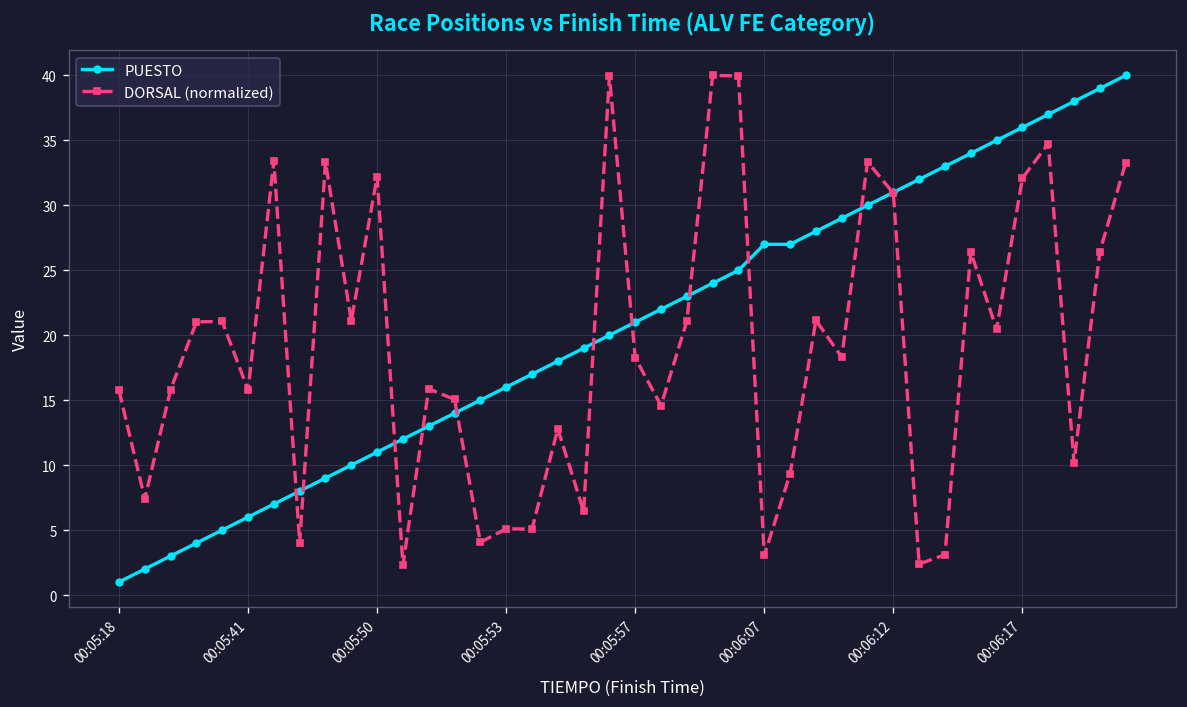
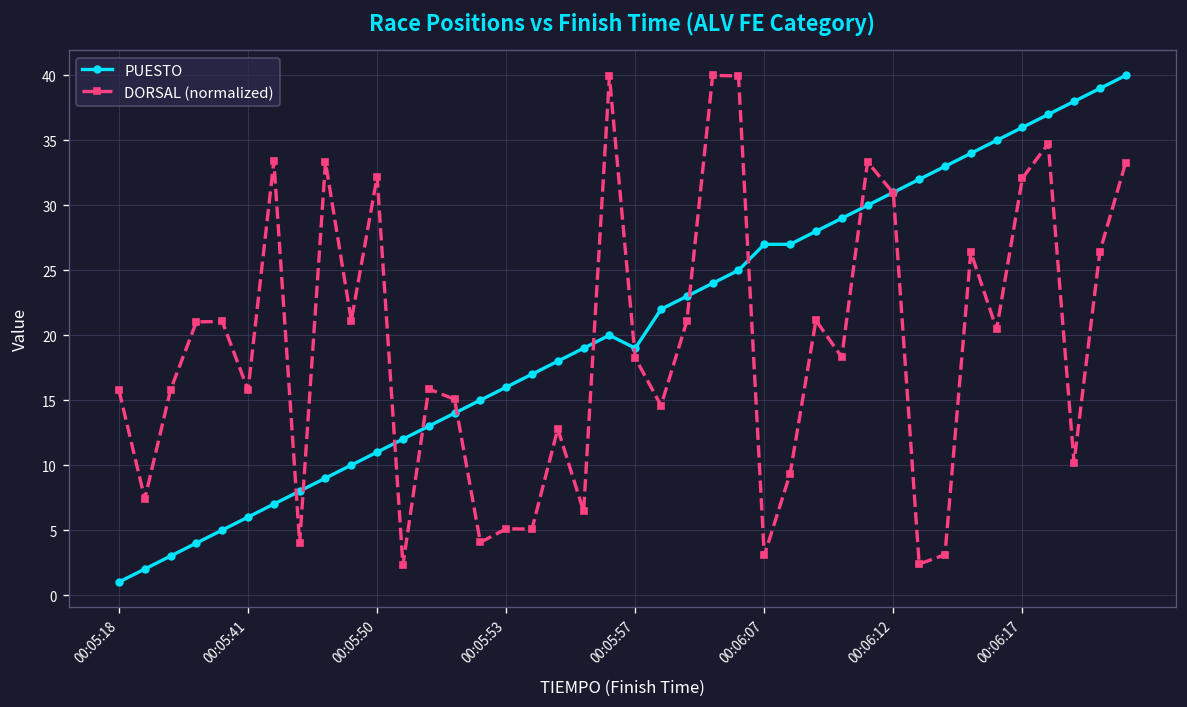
  {
    "PUESTO": {
      "00:05:18": 1,
      "00:05:41": 6,
-     "00:05:57": 21,
+     "00:05:57": 19,
      "00:06:07": 27
    },
    "DORSAL (normalized)": {
      "00:05:18": 15.7,
      "00:05:41": 16,
      "00:05:57": 18.3,
      "00:06:07": 3
    }
  }
